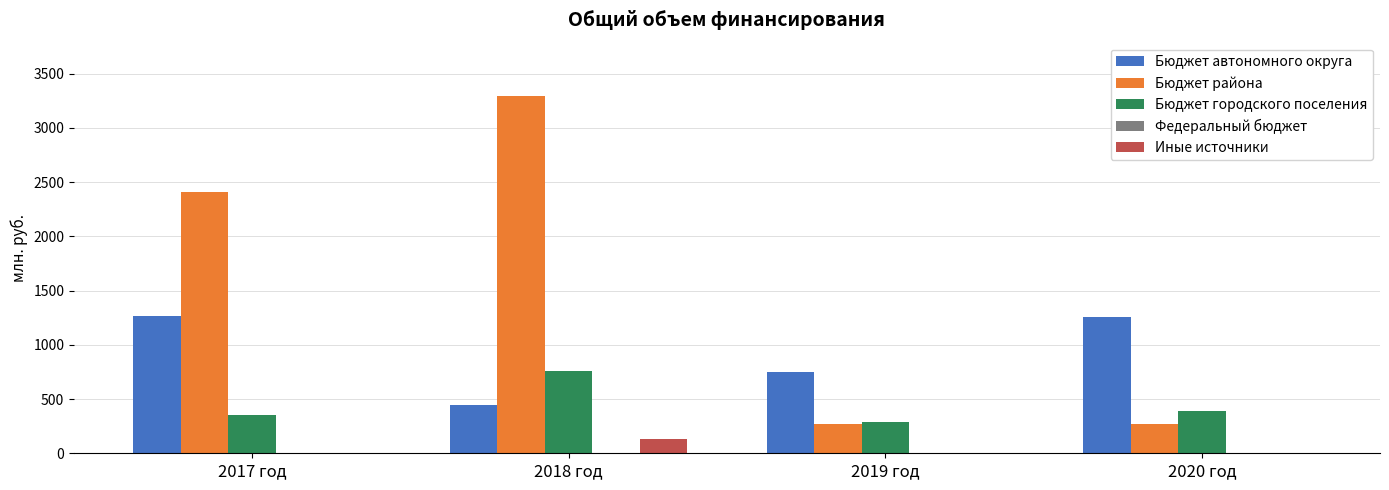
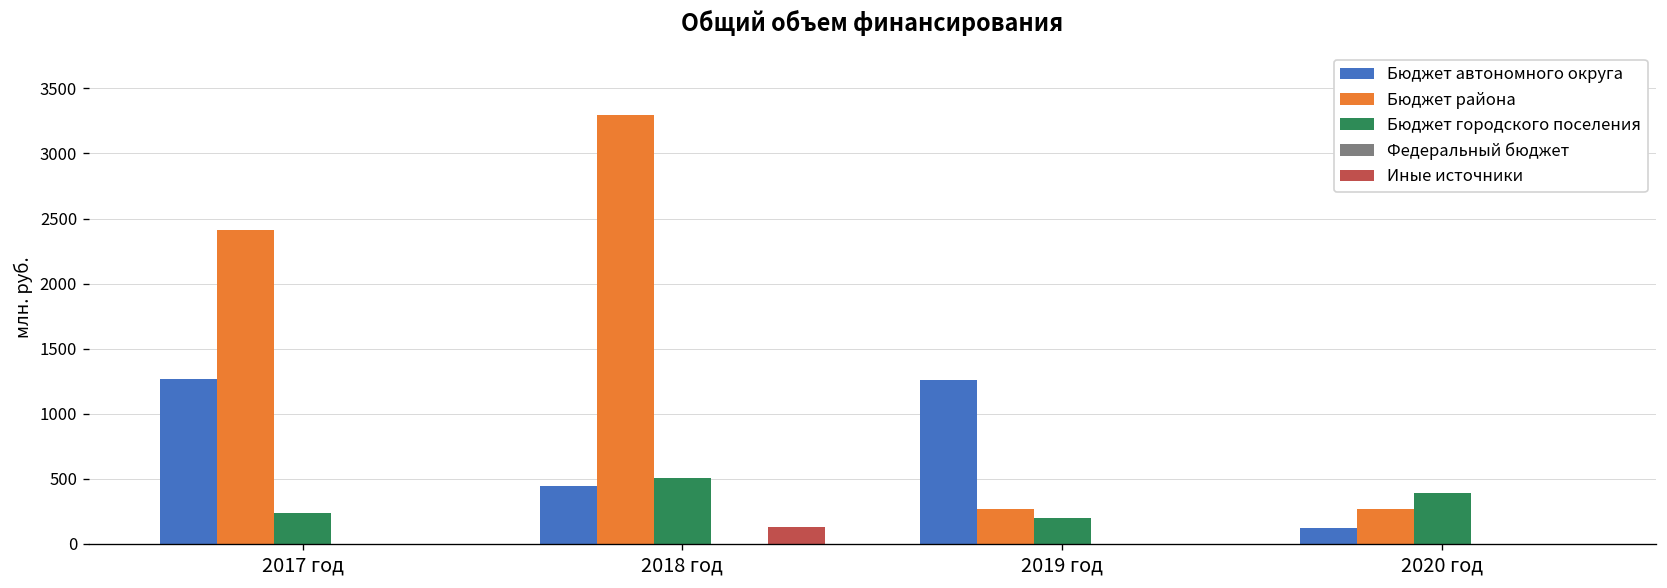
  {
    "Бюджет автономного округа": {
      "2017 год": 1270,
      "2018 год": 440,
-     "2019 год": 750,
-     "2020 год": 1260
+     "2019 год": 1260,
+     "2020 год": 120
    },
    "Бюджет района": {
      "2017 год": 2410,
      "2018 год": 3290,
      "2019 год": 270,
      "2020 год": 270
    },
    "Бюджет городского поселения": {
-     "2017 год": 350,
-     "2018 год": 760,
-     "2019 год": 290,
+     "2017 год": 240,
+     "2018 год": 510,
+     "2019 год": 200,
      "2020 год": 390
    },
    "Федеральный бюджет": {
      "2017 год": 0,
      "2018 год": 0,
      "2019 год": 0,
      "2020 год": 0
    },
    "Иные источники": {
      "2017 год": 0,
      "2018 год": 130,
      "2019 год": 0,
      "2020 год": 0
    }
  }
